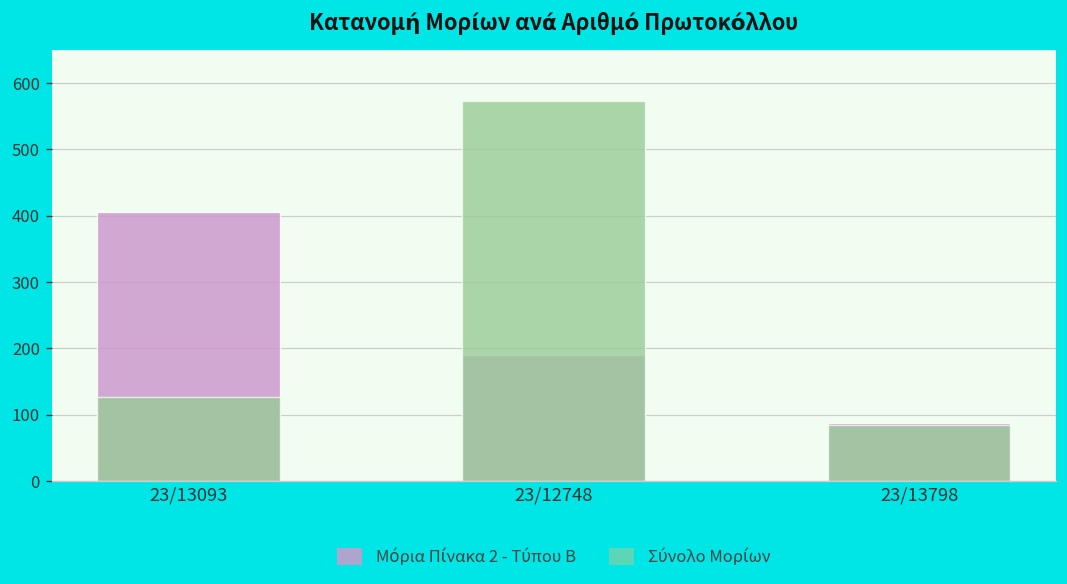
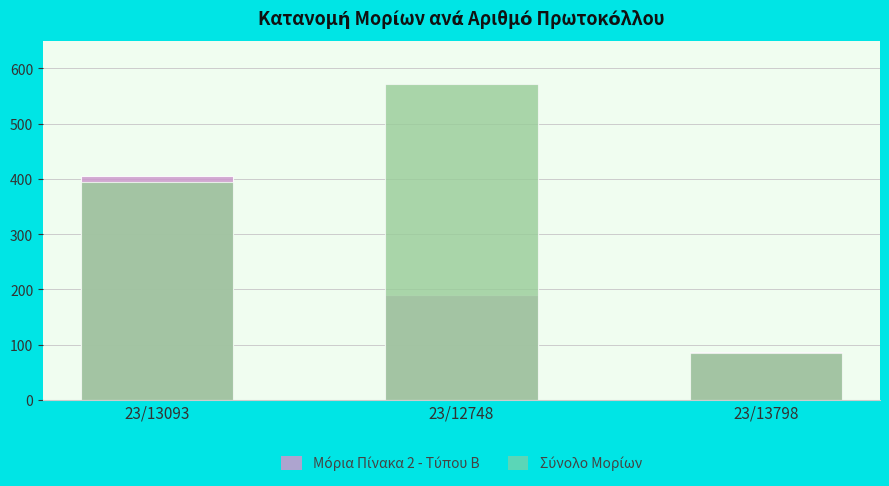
  {
    "Μόρια Πίνακα 2 - Τύπου Β": {
      "23/13093": 400,
      "23/13798": 90
    },
    "Σύνολο Μορίων": {
-     "23/13093": 130,
+     "23/13093": 390,
      "23/12748": 570,
      "23/13798": 80
    }
  }
